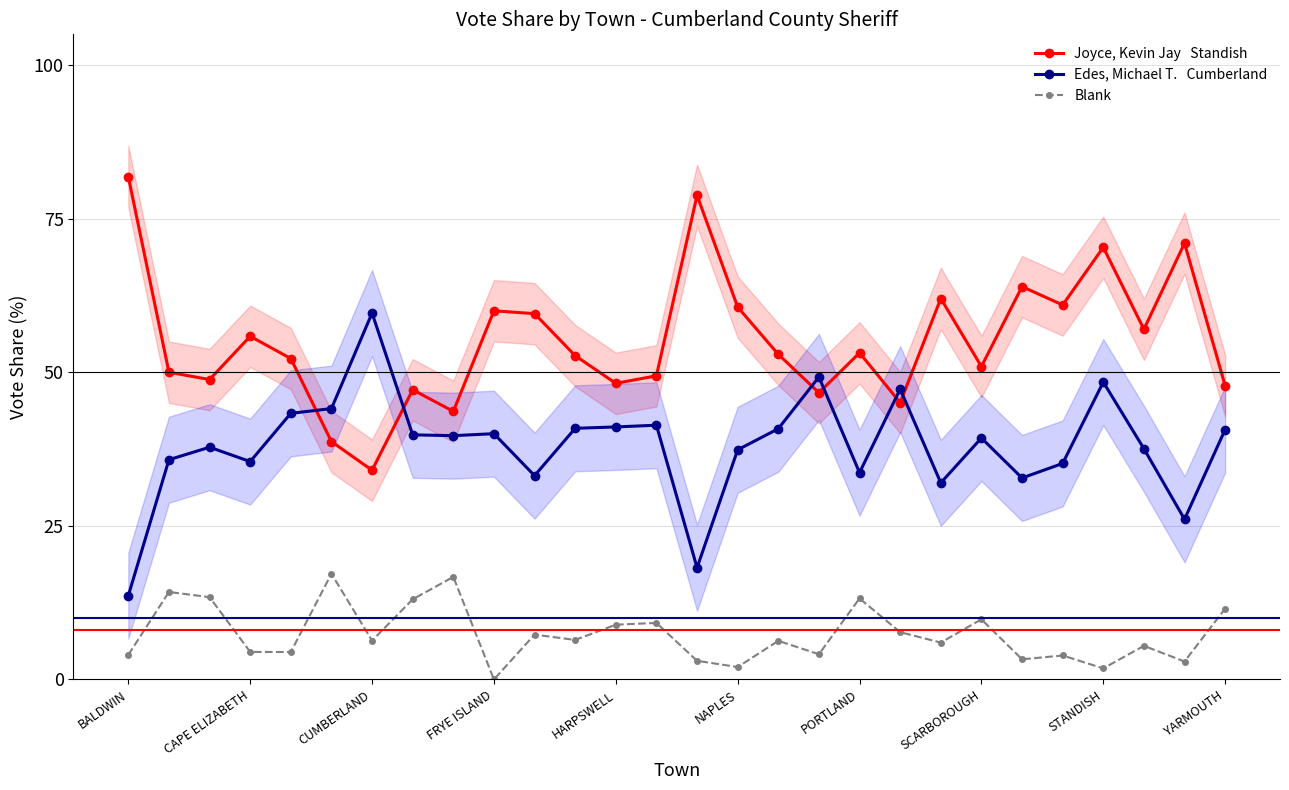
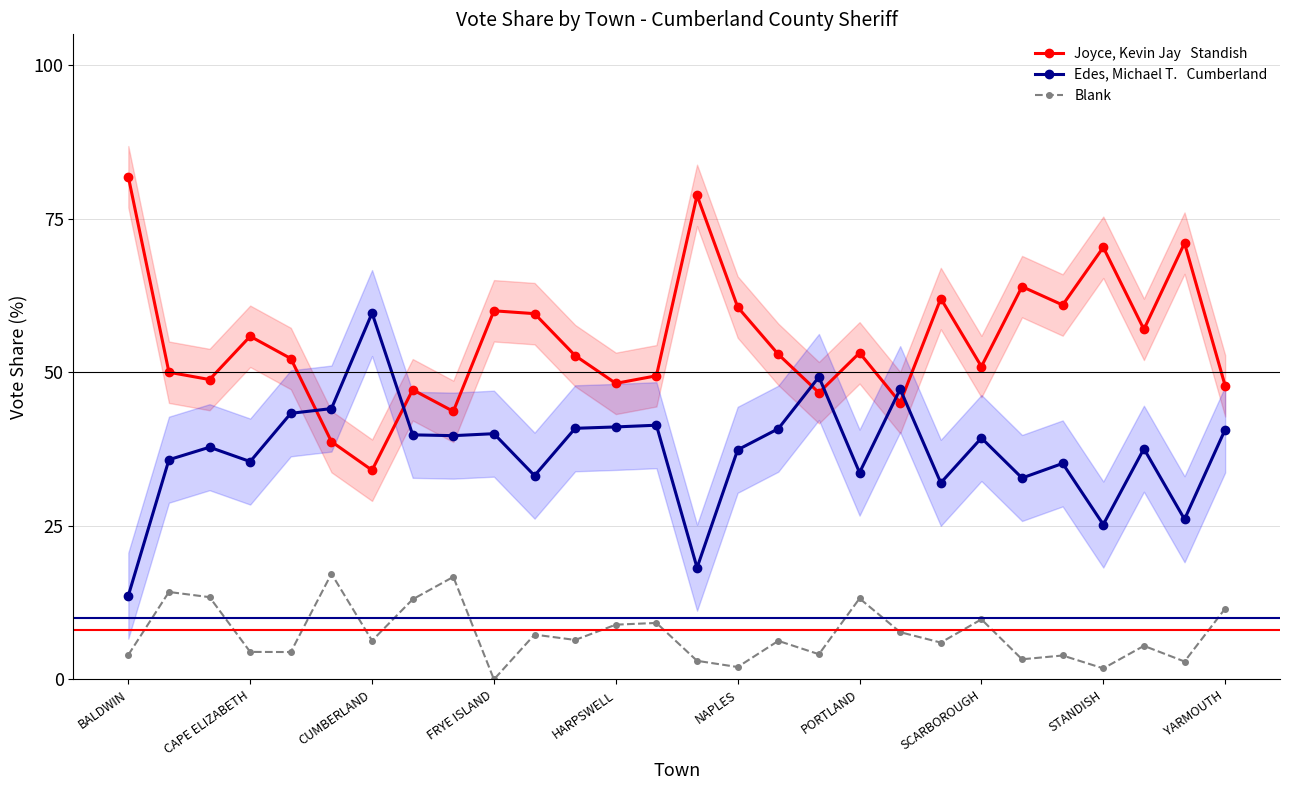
  {
    "Edes, Michael T. Cumberland": {
      "BALDWIN": 14,
      "CAPE ELIZABETH": 35,
      "CUMBERLAND": 60,
      "FRYE ISLAND": 40,
      "HARPSWELL": 41,
      "NAPLES": 37,
      "PORTLAND": 34,
      "SCARBOROUGH": 39,
-     "STANDISH": 48,
+     "STANDISH": 25,
      "YARMOUTH": 41
    },
    "Blank": {
      "BALDWIN": 4,
      "CAPE ELIZABETH": 4,
      "CUMBERLAND": 6,
      "FRYE ISLAND": 0,
      "HARPSWELL": 9,
      "NAPLES": 2,
      "PORTLAND": 13,
      "SCARBOROUGH": 10,
      "STANDISH": 2,
      "YARMOUTH": 12
    }
  }
